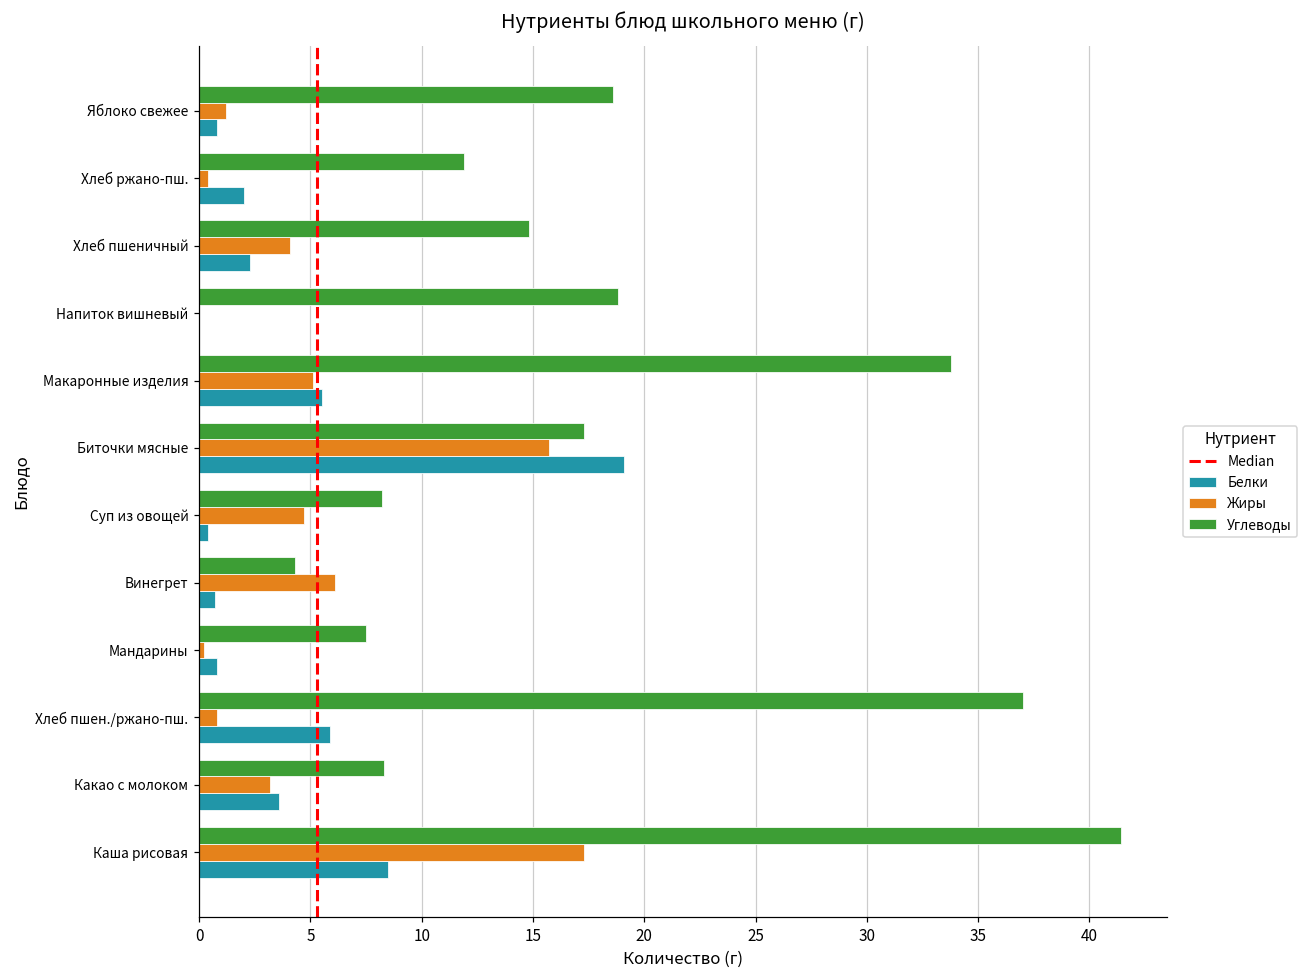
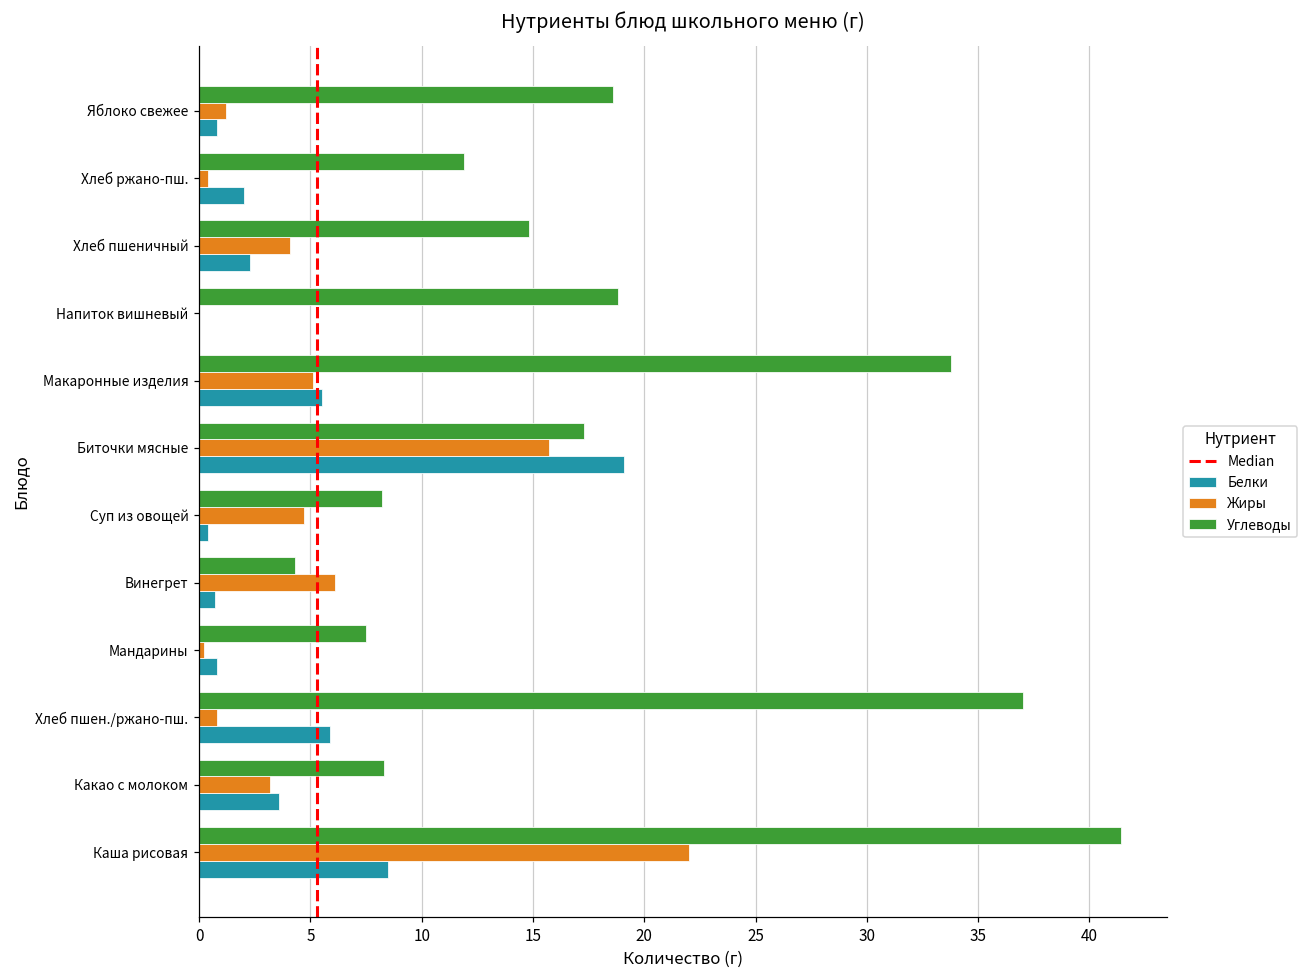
  {
    "Белки": {
      "Яблоко свежее": 0.8,
      "Хлеб ржано-пш.": 2.0,
      "Хлеб пшеничный": 2.3,
      "Напиток вишневый": 0.0,
      "Макаронные изделия": 5.5,
      "Биточки мясные": 19.1,
      "Суп из овощей": 0.4,
      "Винегрет": 0.7,
      "Мандарины": 0.8,
      "Хлеб пшен./ржано-пш.": 5.9,
      "Какао с молоком": 3.6,
      "Каша рисовая": 8.5
    },
    "Жиры": {
      "Яблоко свежее": 1.2,
      "Хлеб ржано-пш.": 0.4,
      "Хлеб пшеничный": 4.1,
      "Напиток вишневый": 0.0,
      "Макаронные изделия": 5.1,
      "Биточки мясные": 15.7,
      "Суп из овощей": 4.7,
      "Винегрет": 6.1,
      "Мандарины": 0.2,
      "Хлеб пшен./ржано-пш.": 0.8,
      "Какао с молоком": 3.2,
-     "Каша рисовая": 17.3
+     "Каша рисовая": 22.0
    },
    "Углеводы": {
      "Яблоко свежее": 18.6,
      "Хлеб ржано-пш.": 11.9,
      "Хлеб пшеничный": 14.8,
      "Напиток вишневый": 18.8,
      "Макаронные изделия": 33.8,
      "Биточки мясные": 17.3,
      "Суп из овощей": 8.2,
      "Винегрет": 4.3,
      "Мандарины": 7.5,
      "Хлеб пшен./ржано-пш.": 37.0,
      "Какао с молоком": 8.3,
      "Каша рисовая": 41.4
    }
  }
